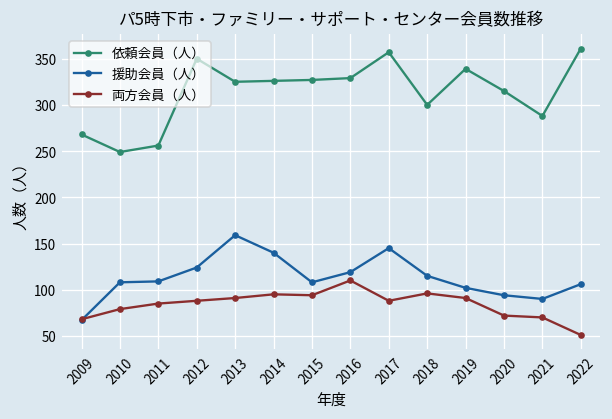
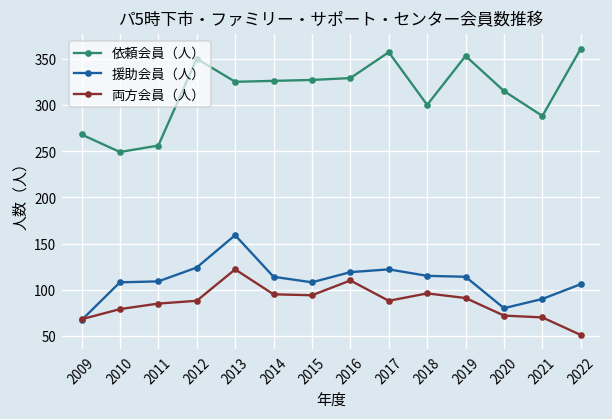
  {
    "依頼会員（人）": {
      "2009": 270,
      "2010": 250,
      "2011": 260,
      "2013": 330,
      "2014": 330,
      "2015": 330,
      "2016": 330,
      "2017": 360,
      "2018": 300,
-     "2019": 340,
+     "2019": 350,
      "2020": 320,
      "2021": 290,
      "2022": 360
    },
    "援助会員（人）": {
      "2010": 110,
      "2011": 110,
      "2012": 120,
      "2013": 160,
-     "2014": 140,
+     "2014": 110,
      "2015": 110,
      "2016": 120,
-     "2017": 150,
+     "2017": 120,
      "2018": 120,
-     "2019": 100,
-     "2020": 90,
+     "2019": 110,
+     "2020": 80,
      "2021": 90,
      "2022": 110
    },
    "両方会員（人）": {
      "2010": 80,
      "2011": 90,
      "2012": 90,
-     "2013": 90,
+     "2013": 120,
      "2014": 100,
      "2015": 90,
      "2016": 110,
      "2017": 90,
      "2018": 100,
      "2019": 90,
      "2020": 70,
      "2021": 70,
      "2022": 50
    }
  }
